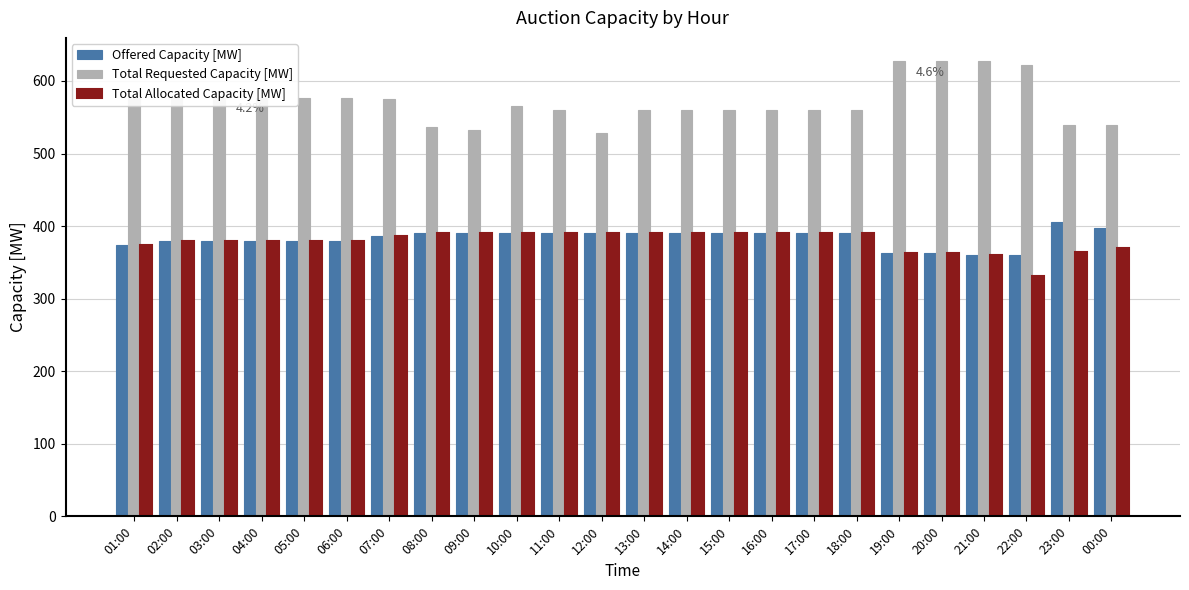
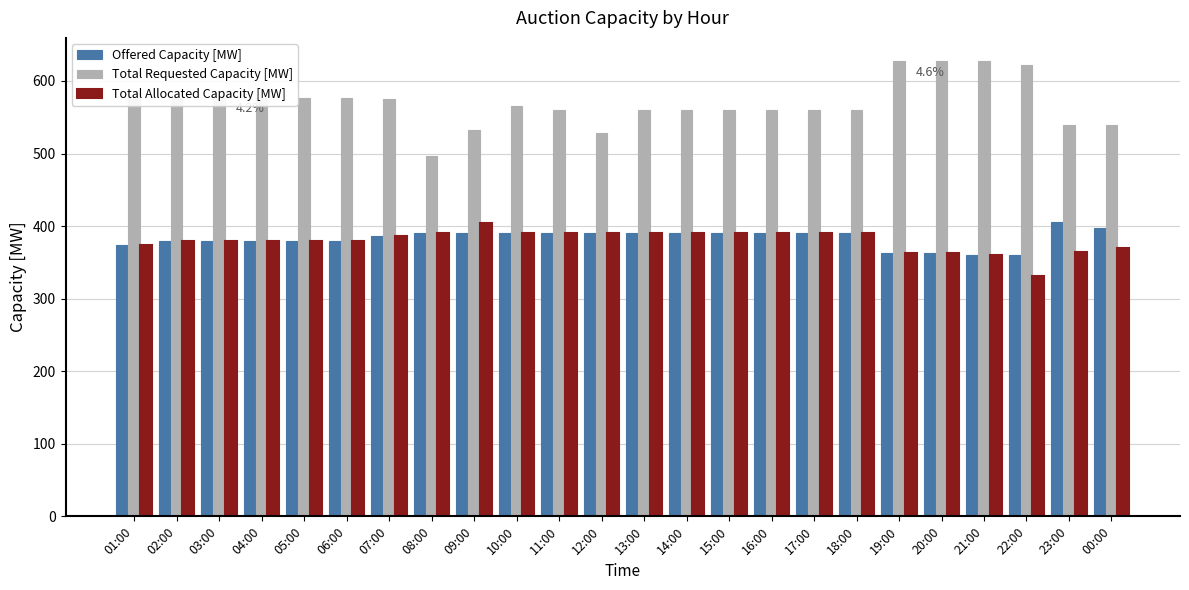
  {
    "Offered Capacity [MW]": {
      "01:00": 370,
      "02:00": 380,
      "03:00": 380,
      "04:00": 380,
      "05:00": 380,
      "06:00": 380,
      "07:00": 390,
      "08:00": 390,
      "09:00": 390,
      "10:00": 390,
      "11:00": 390,
      "12:00": 390,
      "13:00": 390,
      "14:00": 390,
      "15:00": 390,
      "16:00": 390,
      "17:00": 390,
      "18:00": 390,
      "19:00": 360,
      "20:00": 360,
      "21:00": 360,
      "22:00": 360,
      "23:00": 410,
      "00:00": 400
    },
    "Total Requested Capacity [MW]": {
      "05:00": 580,
      "06:00": 580,
      "07:00": 580,
-     "08:00": 540,
+     "08:00": 500,
      "09:00": 530,
      "10:00": 570,
      "11:00": 560,
      "12:00": 530,
      "13:00": 560,
      "14:00": 560,
      "15:00": 560,
      "16:00": 560,
      "17:00": 560,
      "18:00": 560,
      "19:00": 630,
      "21:00": 630,
      "22:00": 620,
      "23:00": 540,
      "00:00": 540
    },
    "Total Allocated Capacity [MW]": {
      "01:00": 370,
      "02:00": 380,
      "03:00": 380,
      "04:00": 380,
      "05:00": 380,
      "06:00": 380,
      "07:00": 390,
      "08:00": 390,
-     "09:00": 390,
+     "09:00": 400,
      "10:00": 390,
      "11:00": 390,
      "12:00": 390,
      "13:00": 390,
      "14:00": 390,
      "15:00": 390,
      "16:00": 390,
      "17:00": 390,
      "18:00": 390,
      "19:00": 360,
      "20:00": 360,
      "21:00": 360,
      "22:00": 330,
      "23:00": 370,
      "00:00": 370
    }
  }
